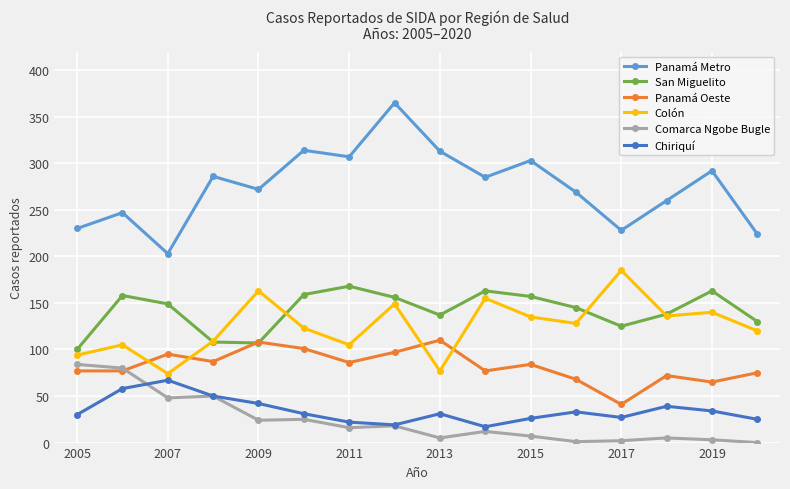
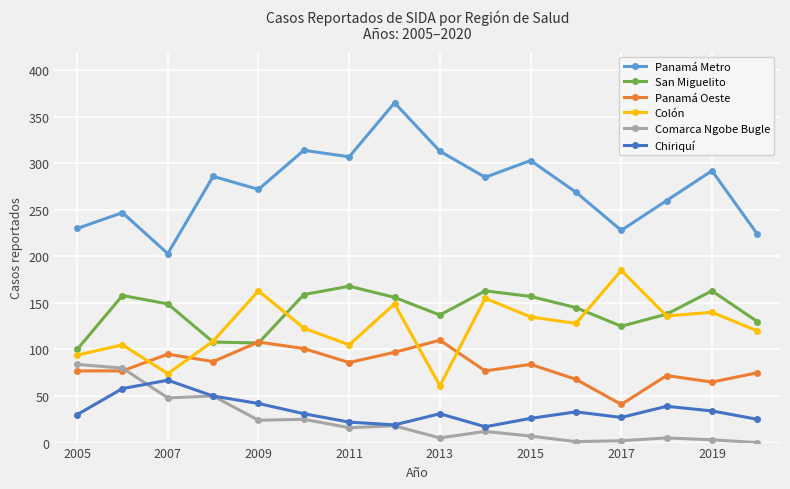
  {
    "San Miguelito": {
      "2005": 100,
      "2007": 150,
      "2011": 170,
      "2013": 140,
      "2015": 160,
      "2017": 130,
      "2019": 160
    },
    "Panamá Oeste": {
      "2005": 80,
      "2007": 100,
      "2011": 90,
      "2013": 110,
      "2015": 80,
      "2017": 40,
      "2019": 70
    },
    "Colón": {
      "2005": 90,
      "2007": 70,
      "2009": 160,
      "2011": 110,
-     "2013": 80,
+     "2013": 60,
      "2015": 140,
      "2017": 190,
      "2019": 140
    },
    "Comarca Ngobe Bugle": {
      "2005": 80,
      "2007": 50,
      "2009": 20,
      "2011": 20,
      "2013": 10,
      "2015": 10,
      "2017": 0,
      "2019": 0
    }
  }
